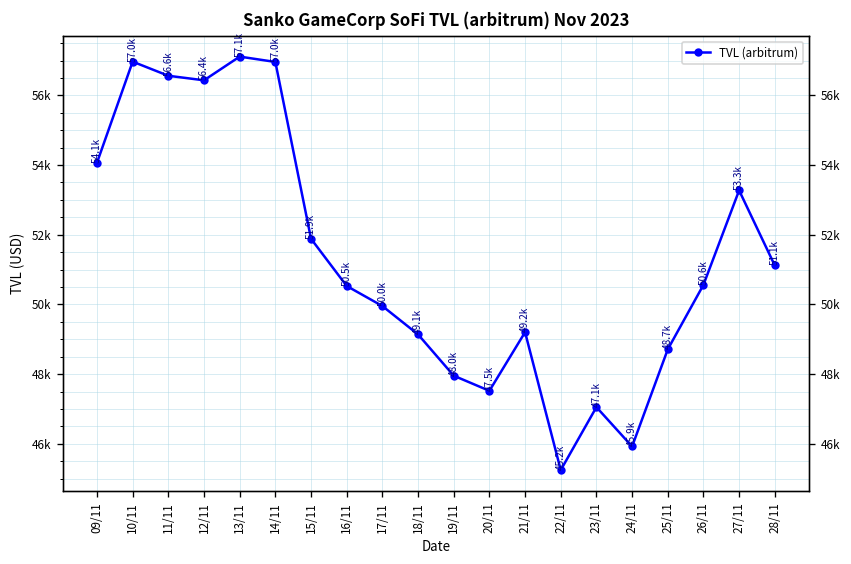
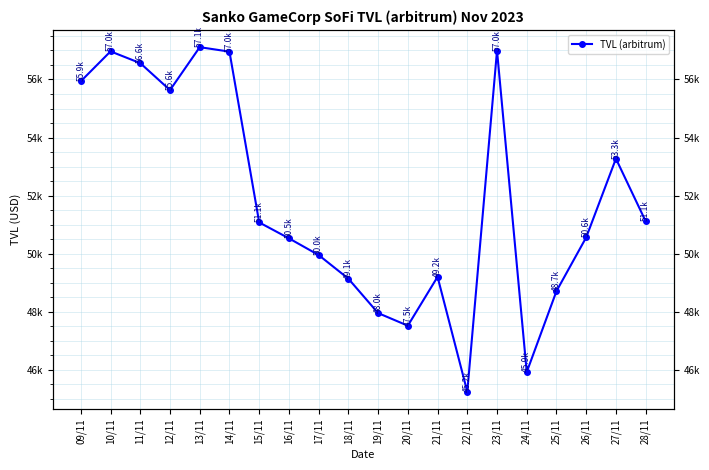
  {
-   "09/11": "54.1k",
+   "09/11": "55.9k",
    "10/11": "57.0k",
    "11/11": "56.6k",
-   "12/11": "56.4k",
+   "12/11": "55.6k",
    "13/11": "57.1k",
    "14/11": "57.0k",
-   "15/11": "51.9k",
+   "15/11": "51.1k",
    "16/11": "50.5k",
    "17/11": "50.0k",
    "18/11": "49.1k",
    "19/11": "48.0k",
    "20/11": "47.5k",
    "21/11": "49.2k",
    "22/11": "45.2k",
-   "23/11": "47.1k",
+   "23/11": "57.0k",
    "24/11": "45.9k",
    "25/11": "48.7k",
    "26/11": "50.6k",
    "27/11": "53.3k",
    "28/11": "51.1k"
  }
